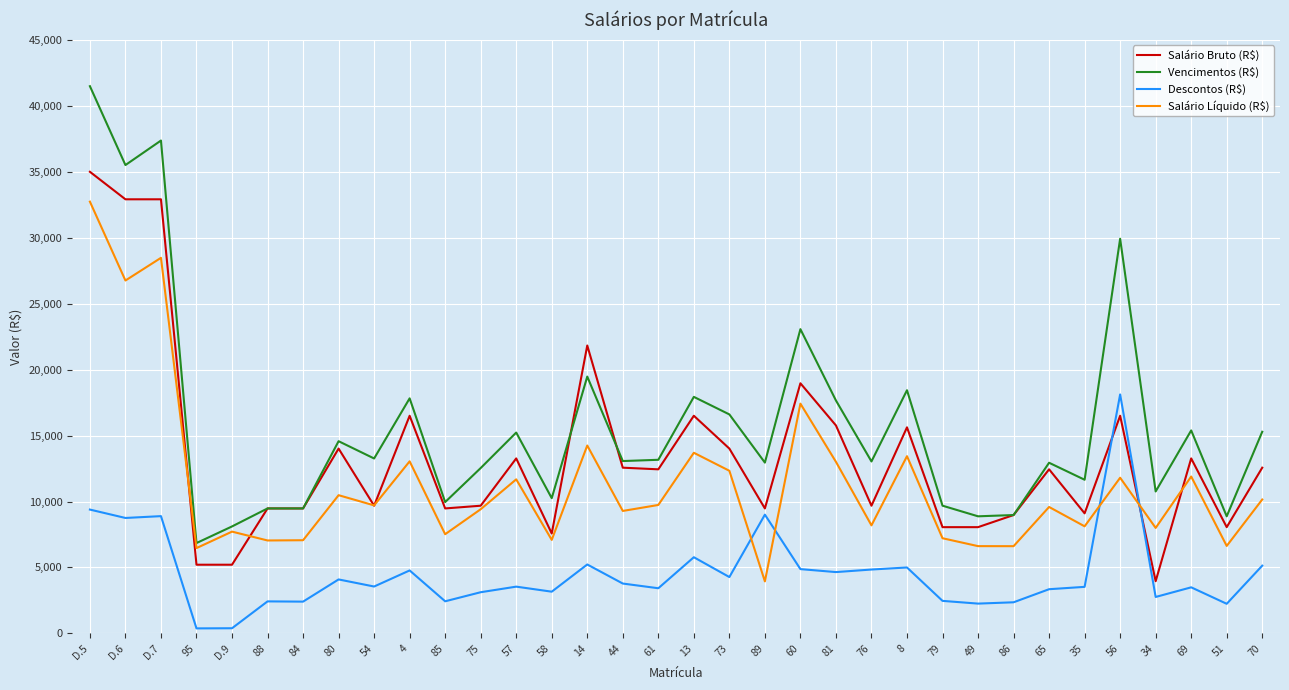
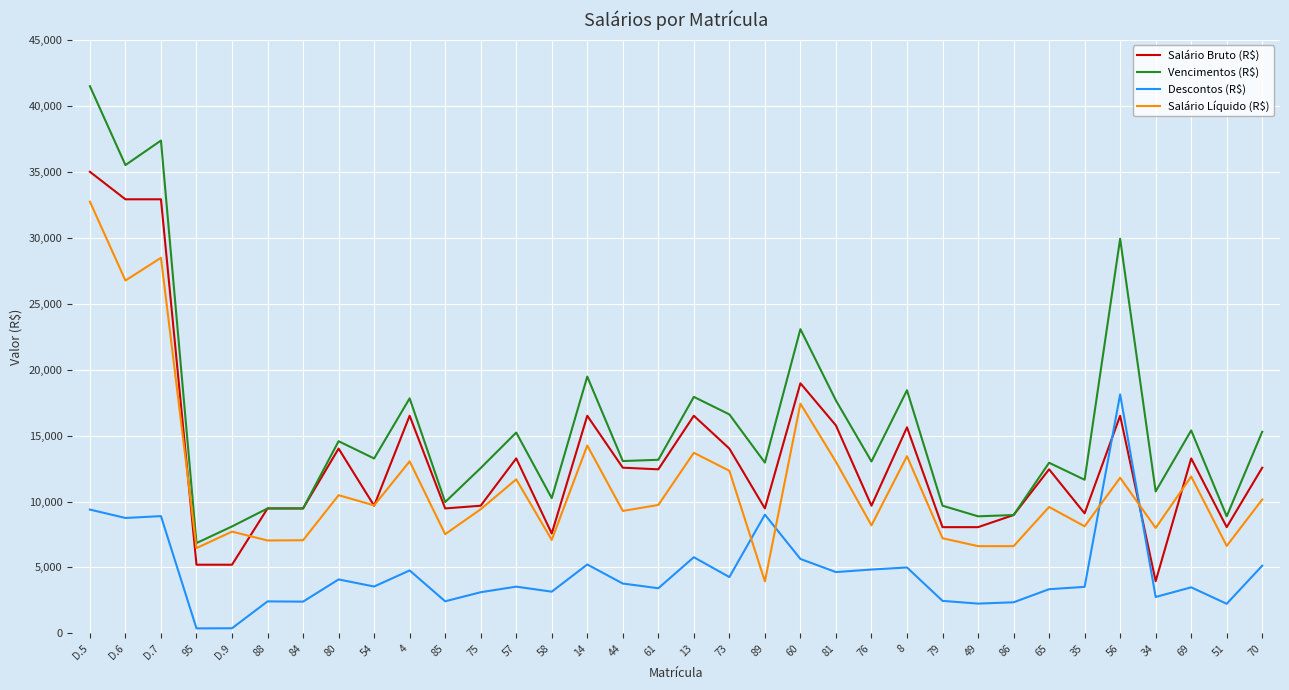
  {
    "Salário Bruto (R$)": {
      "D.5": "35,000",
      "D.6": "32,900",
      "D.7": "32,900",
      "95": "5,200",
      "D.9": "5,200",
      "80": "14,000",
      "4": "16,500",
      "85": "9,500",
      "75": "9,700",
      "57": "13,300",
      "58": "7,600",
-     "14": "21,800",
+     "14": "16,500",
      "44": "12,600",
      "61": "12,400",
      "13": "16,500",
      "73": "14,000",
      "89": "9,500",
      "60": "19,000",
      "81": "15,800",
      "76": "9,700",
      "8": "15,600",
      "79": "8,100",
      "49": "8,100",
      "65": "12,400",
      "35": "9,100",
      "56": "16,500",
      "34": "4,000",
      "69": "13,300",
      "51": "8,100",
      "70": "12,600"
    },
    "Vencimentos (R$)": {
      "D.5": "41,500",
      "D.6": "35,500",
      "D.7": "37,400",
      "95": "6,900",
      "D.9": "8,100",
      "80": "14,600",
      "54": "13,300",
      "4": "17,800",
      "85": "10,000",
      "75": "12,500",
      "57": "15,200",
      "58": "10,300",
      "14": "19,500",
      "44": "13,100",
      "61": "13,200",
      "13": "17,900",
      "73": "16,600",
      "89": "12,900",
      "60": "23,100",
      "81": "17,700",
      "76": "13,000",
      "8": "18,400",
      "79": "9,700",
      "49": "8,900",
      "65": "12,900",
      "35": "11,600",
      "56": "29,900",
      "34": "10,800",
      "69": "15,400",
      "51": "8,900",
      "70": "15,300"
    },
    "Descontos (R$)": {
      "D.5": "9,400",
      "D.6": "8,800",
      "D.7": "8,900",
      "95": "400",
      "D.9": "400",
      "88": "2,400",
      "84": "2,400",
      "80": "4,100",
      "54": "3,600",
      "4": "4,800",
      "85": "2,400",
      "75": "3,100",
      "57": "3,500",
      "58": "3,200",
      "14": "5,200",
      "44": "3,800",
      "61": "3,400",
      "13": "5,800",
      "73": "4,300",
      "89": "9,000",
-     "60": "4,900",
+     "60": "5,600",
      "81": "4,700",
      "76": "4,800",
      "8": "5,000",
      "79": "2,500",
      "49": "2,300",
      "86": "2,400",
      "65": "3,400",
      "35": "3,500",
      "56": "18,100",
      "34": "2,800",
      "69": "3,500",
      "51": "2,200",
      "70": "5,100"
    },
    "Salário Líquido (R$)": {
      "D.5": "32,700",
      "D.6": "26,800",
      "D.7": "28,500",
      "95": "6,500",
      "D.9": "7,700",
      "88": "7,000",
      "84": "7,100",
      "80": "10,500",
      "4": "13,000",
      "85": "7,500",
      "75": "9,400",
      "57": "11,700",
      "58": "7,100",
      "14": "14,200",
      "44": "9,300",
      "61": "9,700",
      "13": "13,700",
      "73": "12,300",
      "89": "3,900",
      "60": "17,400",
      "81": "13,000",
      "76": "8,200",
      "8": "13,400",
      "79": "7,200",
      "49": "6,600",
      "86": "6,600",
      "65": "9,600",
      "35": "8,100",
      "56": "11,800",
      "34": "8,000",
      "69": "11,900",
      "51": "6,600",
      "70": "10,200"
    }
  }
